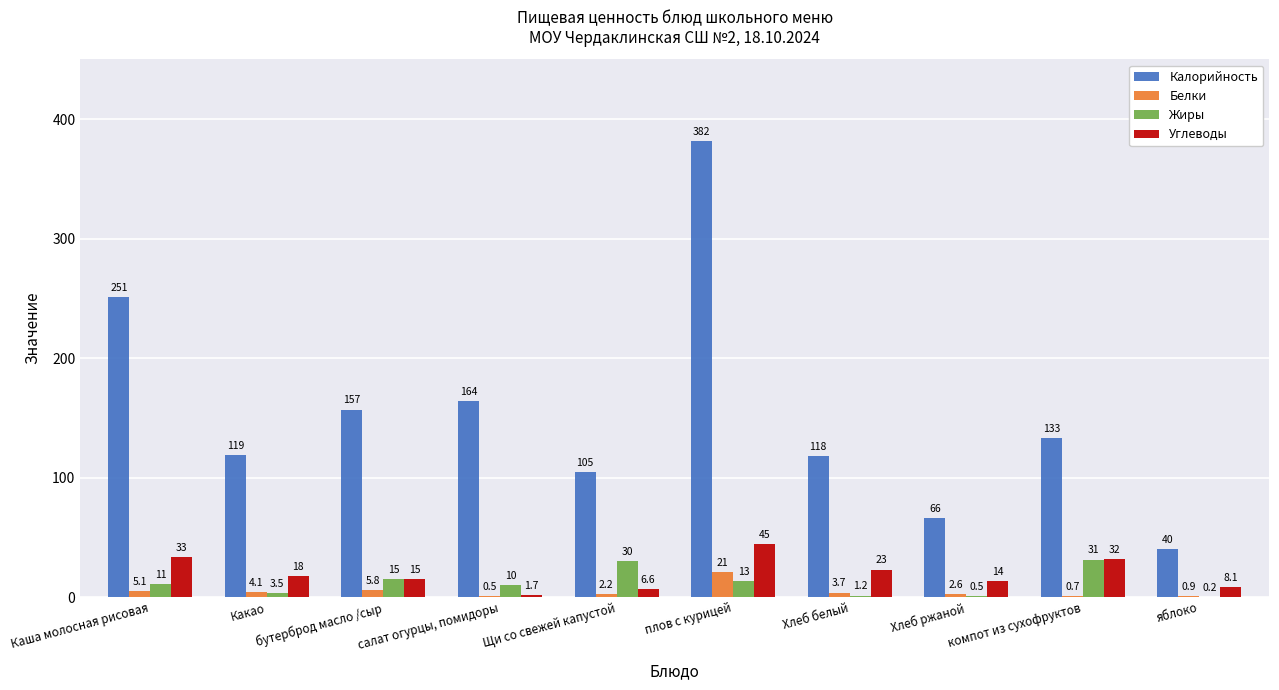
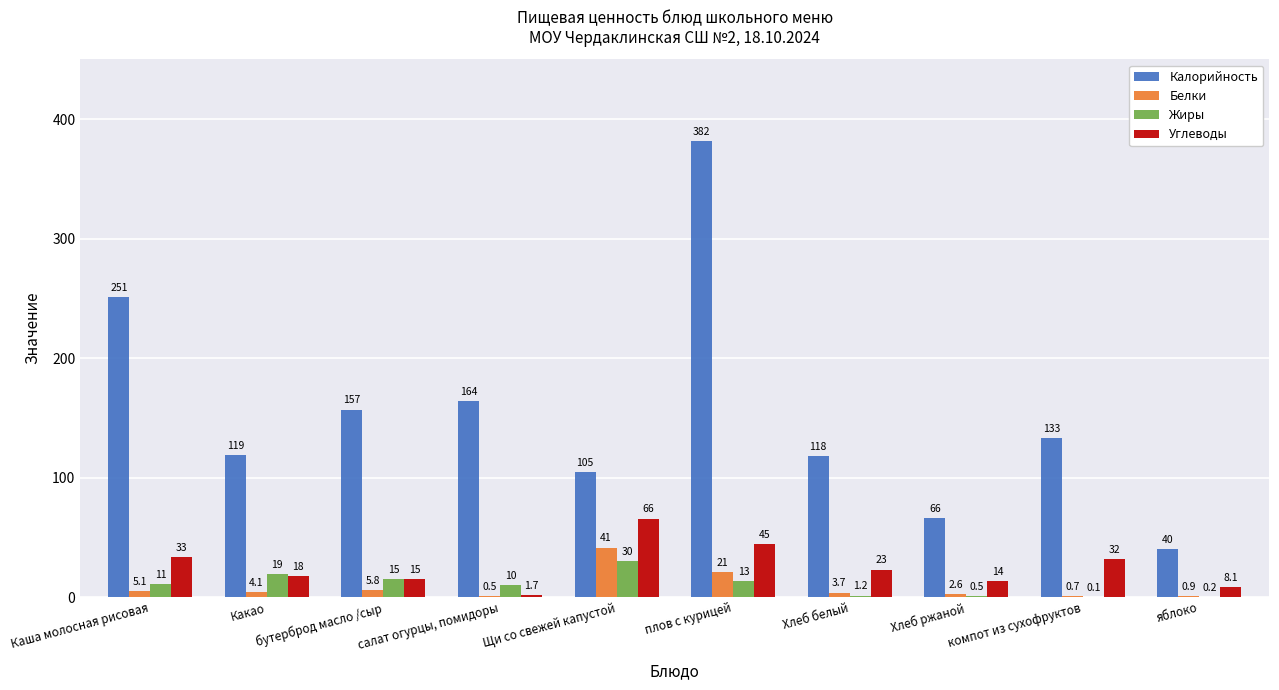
  {
    "Калорийность": {
      "Каша молосная рисовая": 251,
      "Какао": 119,
      "бутерброд масло /сыр": 157,
      "салат огурцы, помидоры": 164,
      "Щи со свежей капустой": 105,
      "плов с курицей": 382,
      "Хлеб белый": 118,
      "Хлеб ржаной": 66,
      "компот из сухофруктов": 133,
      "яблоко": 40
    },
    "Белки": {
      "Каша молосная рисовая": 5.1,
      "Какао": 4.1,
      "бутерброд масло /сыр": 5.8,
      "салат огурцы, помидоры": 0.5,
-     "Щи со свежей капустой": 2.2,
+     "Щи со свежей капустой": 41,
      "плов с курицей": 21,
      "Хлеб белый": 3.7,
      "Хлеб ржаной": 2.6,
      "компот из сухофруктов": 0.7,
      "яблоко": 0.9
    },
    "Жиры": {
      "Каша молосная рисовая": 11,
-     "Какао": 3.5,
+     "Какао": 19,
      "бутерброд масло /сыр": 15,
      "салат огурцы, помидоры": 10,
      "Щи со свежей капустой": 30,
      "плов с курицей": 13,
      "Хлеб белый": 1.2,
      "Хлеб ржаной": 0.5,
-     "компот из сухофруктов": 31,
+     "компот из сухофруктов": 0.1,
      "яблоко": 0.2
    },
    "Углеводы": {
      "Каша молосная рисовая": 33,
      "Какао": 18,
      "бутерброд масло /сыр": 15,
      "салат огурцы, помидоры": 1.7,
-     "Щи со свежей капустой": 6.6,
+     "Щи со свежей капустой": 66,
      "плов с курицей": 45,
      "Хлеб белый": 23,
      "Хлеб ржаной": 14,
      "компот из сухофруктов": 32,
      "яблоко": 8.1
    }
  }
